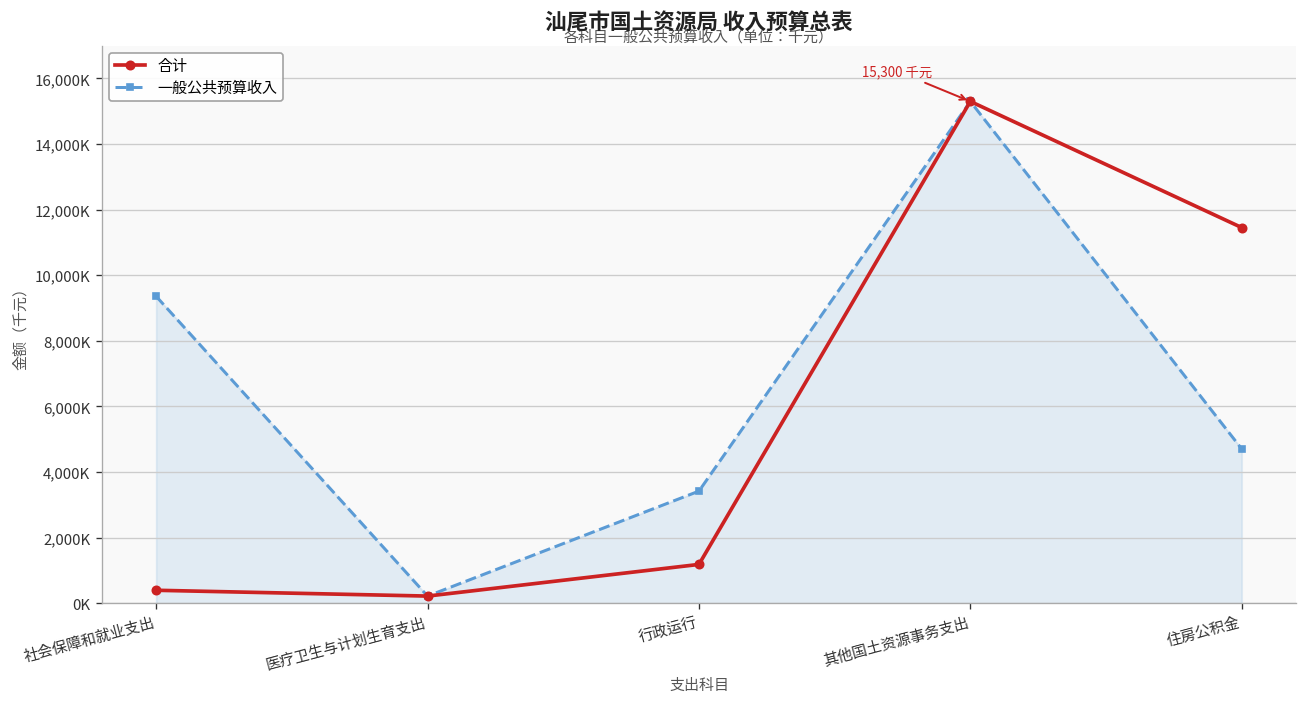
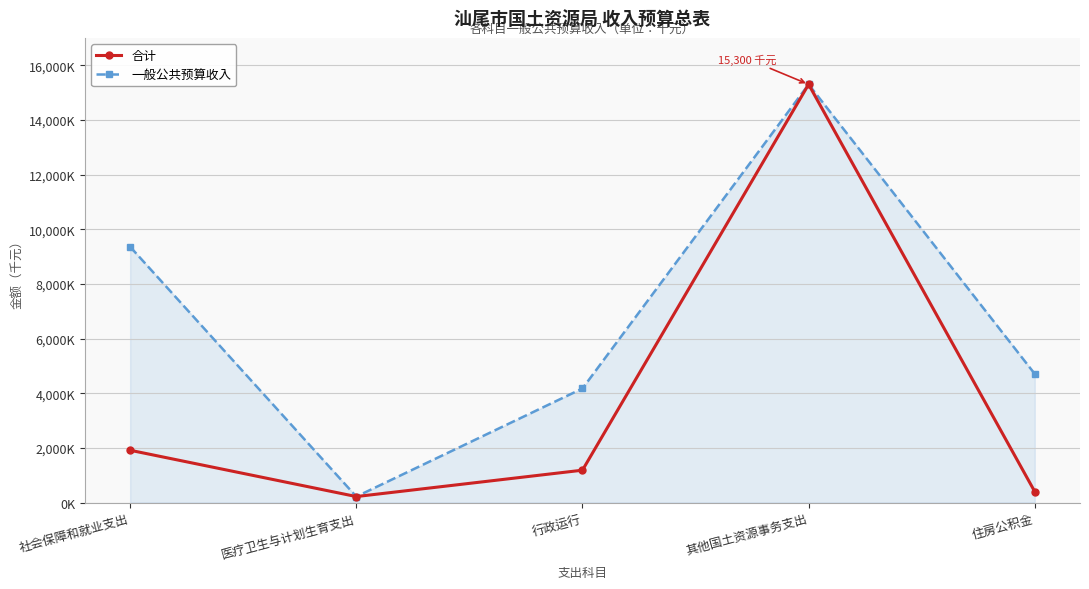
  {
    "合计": {
-     "社会保障和就业支出": "400,000",
+     "社会保障和就业支出": "1,900,000",
      "行政运行": "1,200,000",
-     "住房公积金": "11,500,000"
+     "住房公积金": "400,000"
    },
    "一般公共预算收入": {
      "社会保障和就业支出": "9,400,000",
-     "行政运行": "3,400,000",
+     "行政运行": "4,200,000",
      "住房公积金": "4,700,000"
    }
  }
